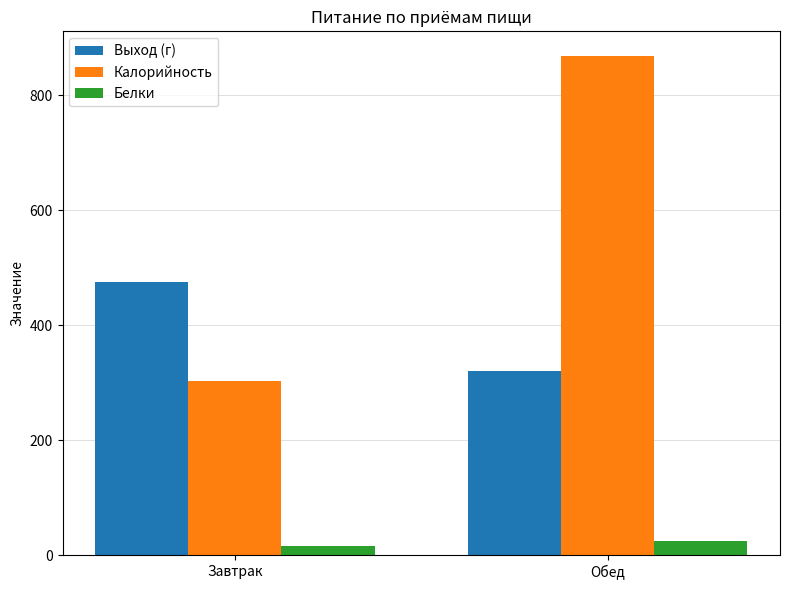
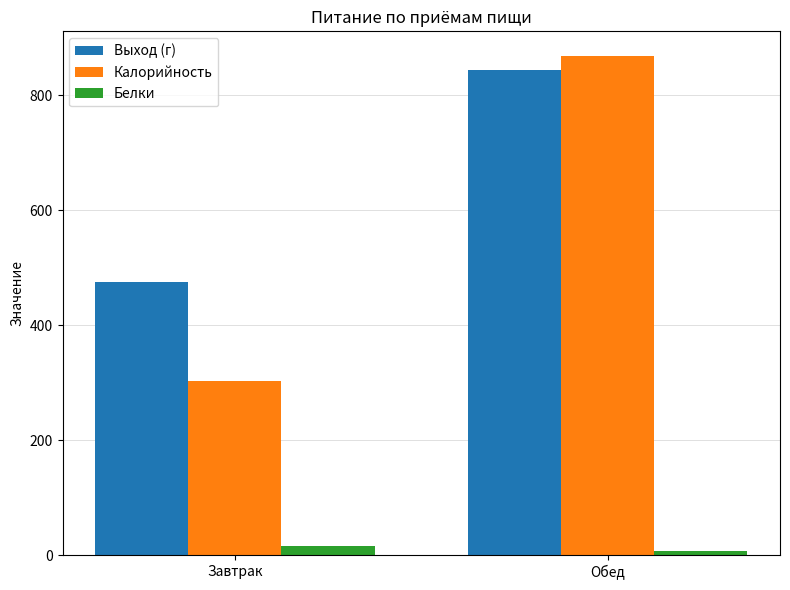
  {
    "Выход (г)": {
      "Завтрак": 480,
-     "Обед": 320
+     "Обед": 840
    },
    "Калорийность": {
      "Завтрак": 300,
      "Обед": 870
    },
    "Белки": {
      "Завтрак": 20,
-     "Обед": 20
+     "Обед": 10
    }
  }
